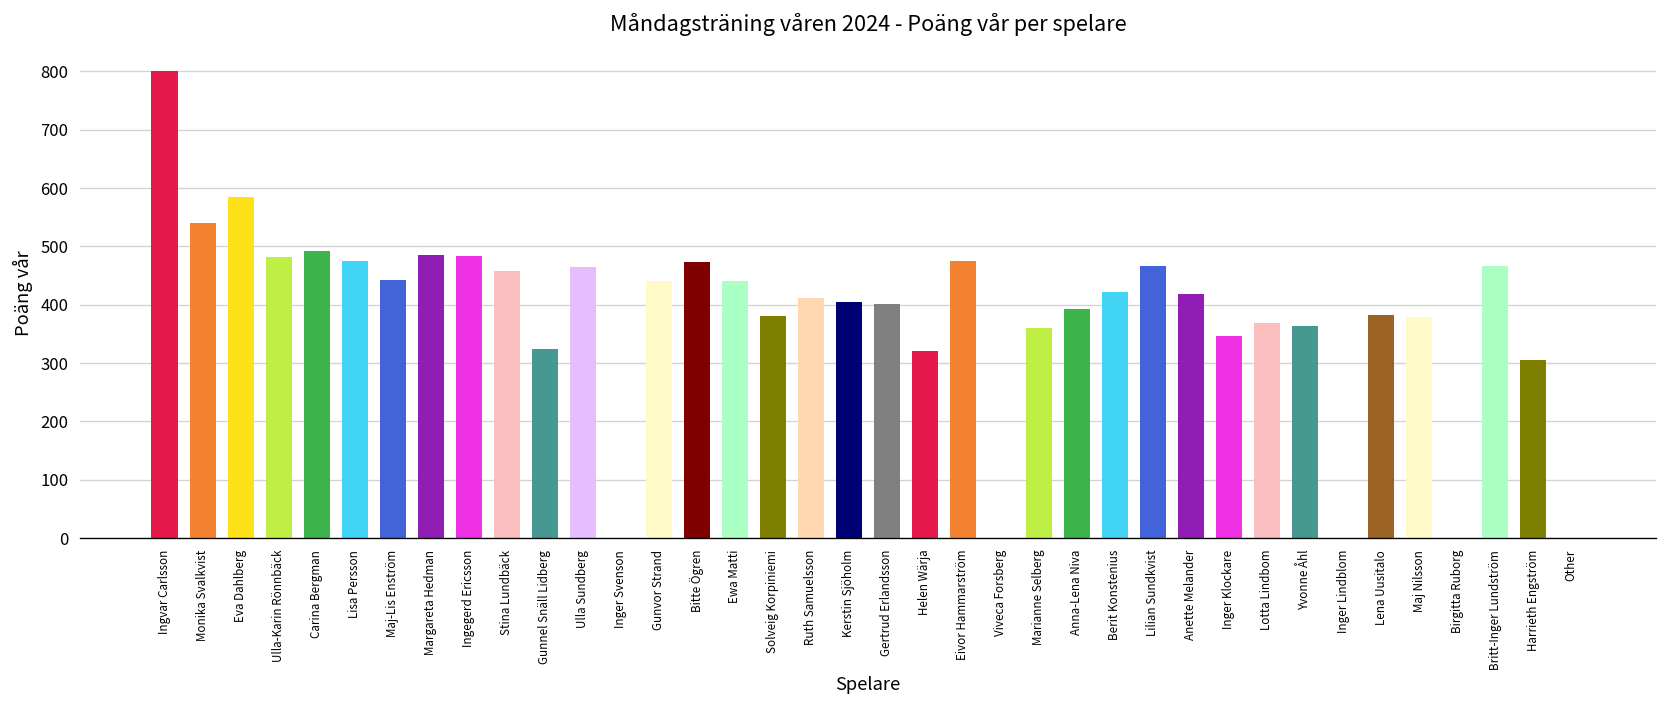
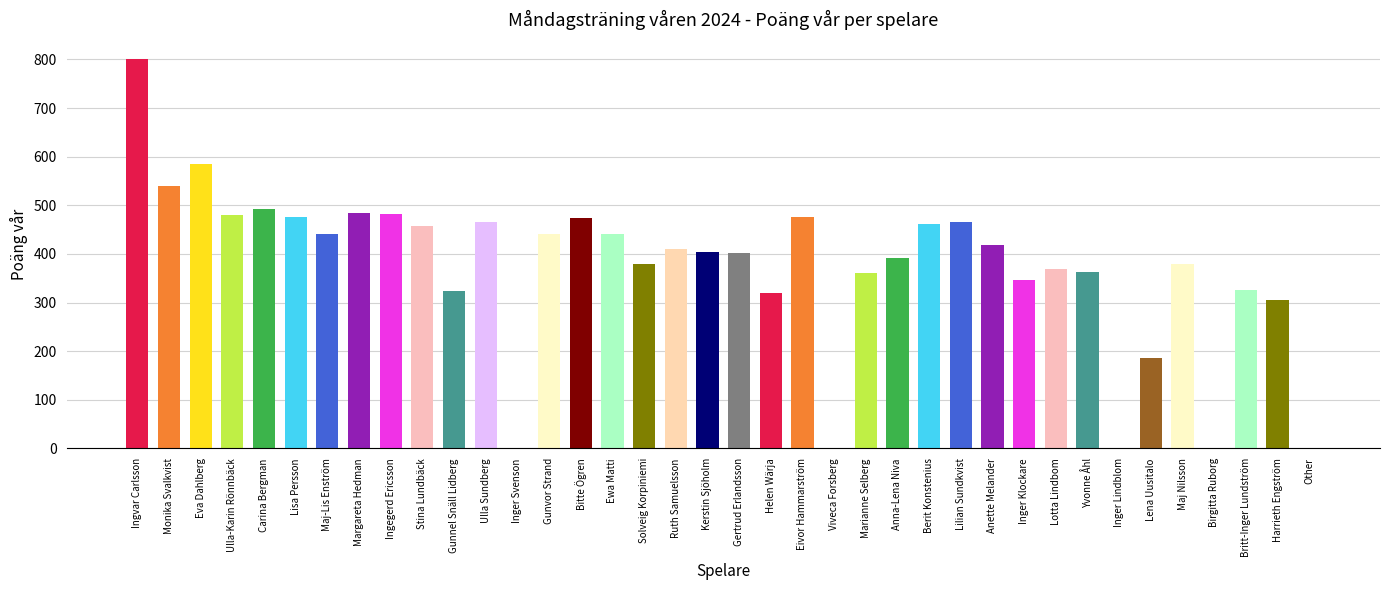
  {
    "Ingvar Carlsson": 800,
    "Monika Svalkvist": 540,
    "Eva Dahlberg": 590,
    "Ulla-Karin Rönnbäck": 480,
    "Carina Bergman": 490,
    "Lisa Persson": 480,
    "Maj-Lis Enström": 440,
    "Margareta Hedman": 490,
    "Ingegerd Ericsson": 480,
    "Stina Lundbäck": 460,
    "Gunnel Snäll Lidberg": 320,
    "Ulla Sundberg": 470,
    "Inger Svenson": 0,
    "Gunvor Strand": 440,
    "Bitte Ögren": 470,
    "Ewa Matti": 440,
    "Solveig Korpiniemi": 380,
    "Ruth Samuelsson": 410,
    "Kerstin Sjöholm": 400,
    "Gertrud Erlandsson": 400,
    "Helen Wärja": 320,
    "Eivor Hammarström": 480,
    "Viveca Forsberg": 0,
    "Marianne Selberg": 360,
    "Anna-Lena Niva": 390,
-   "Berit Konstenius": 420,
+   "Berit Konstenius": 460,
    "Lilian Sundkvist": 470,
    "Anette Melander": 420,
    "Inger Klockare": 350,
    "Lotta Lindbom": 370,
    "Yvonne Åhl": 360,
    "Inger Lindblom": 0,
-   "Lena Uusitalo": 380,
+   "Lena Uusitalo": 190,
    "Maj Nilsson": 380,
    "Birgitta Ruborg": 0,
-   "Britt-Inger Lundström": 470,
+   "Britt-Inger Lundström": 330,
    "Harrieth Engström": 310,
    "Other": 0
  }
